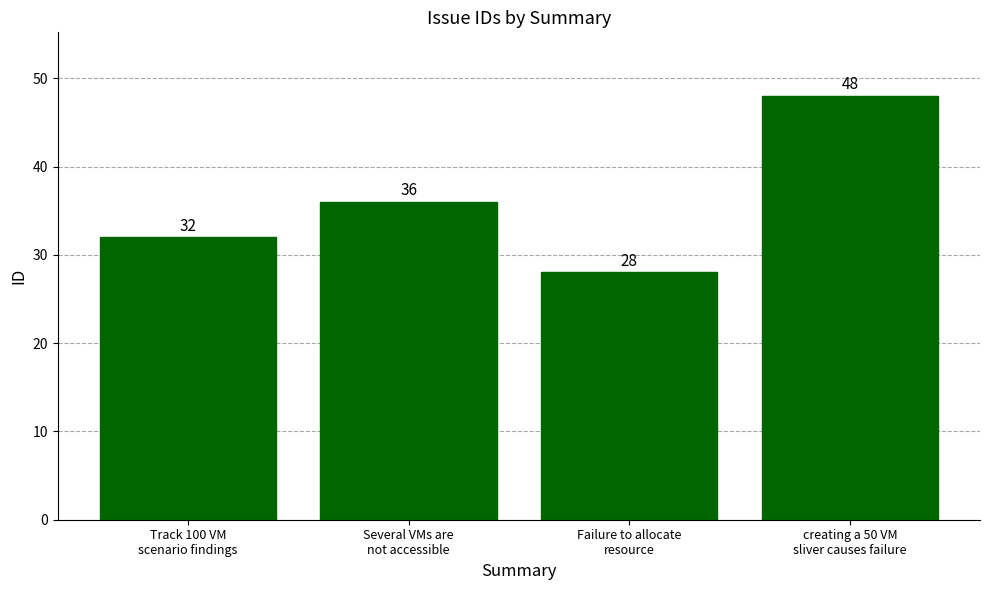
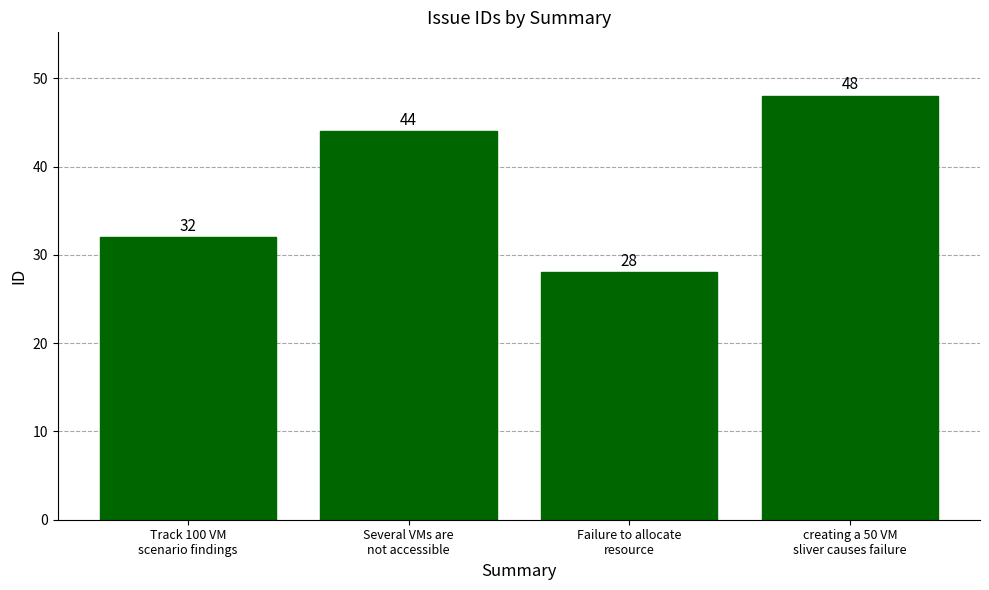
  {
    "Track 100 VM scenario findings": 32,
-   "Several VMs are not accessible": 36,
+   "Several VMs are not accessible": 44,
    "Failure to allocate resource": 28,
    "creating a 50 VM sliver causes failure": 48
  }
